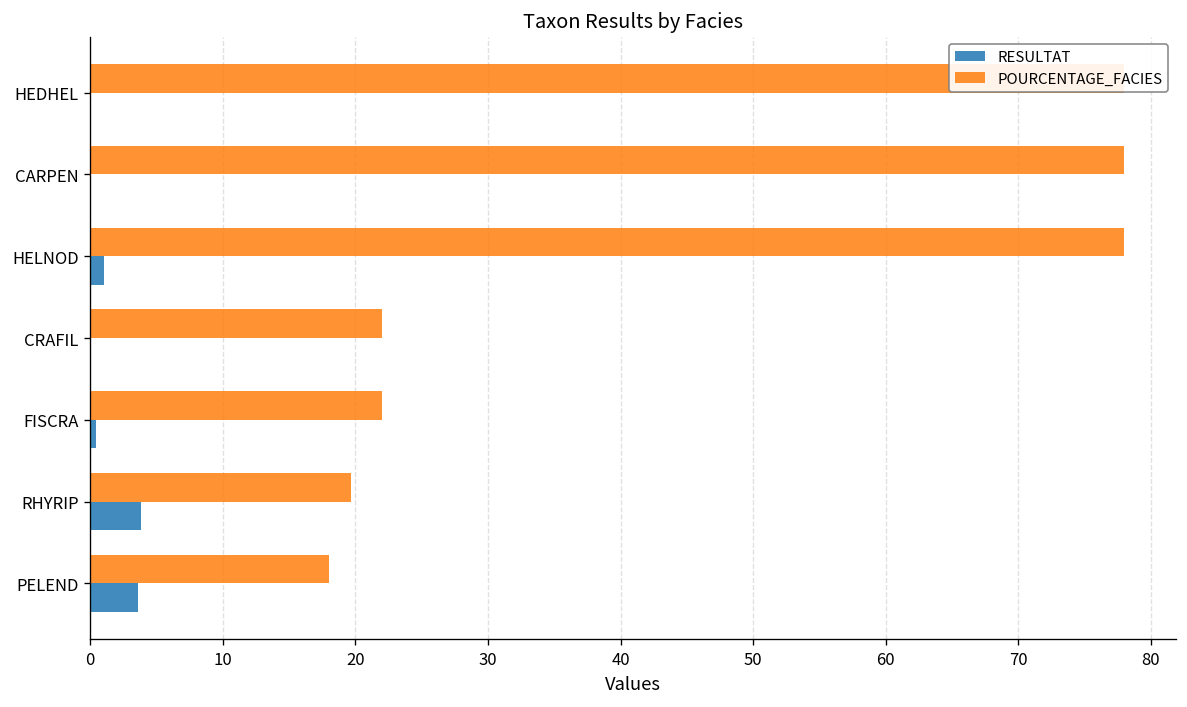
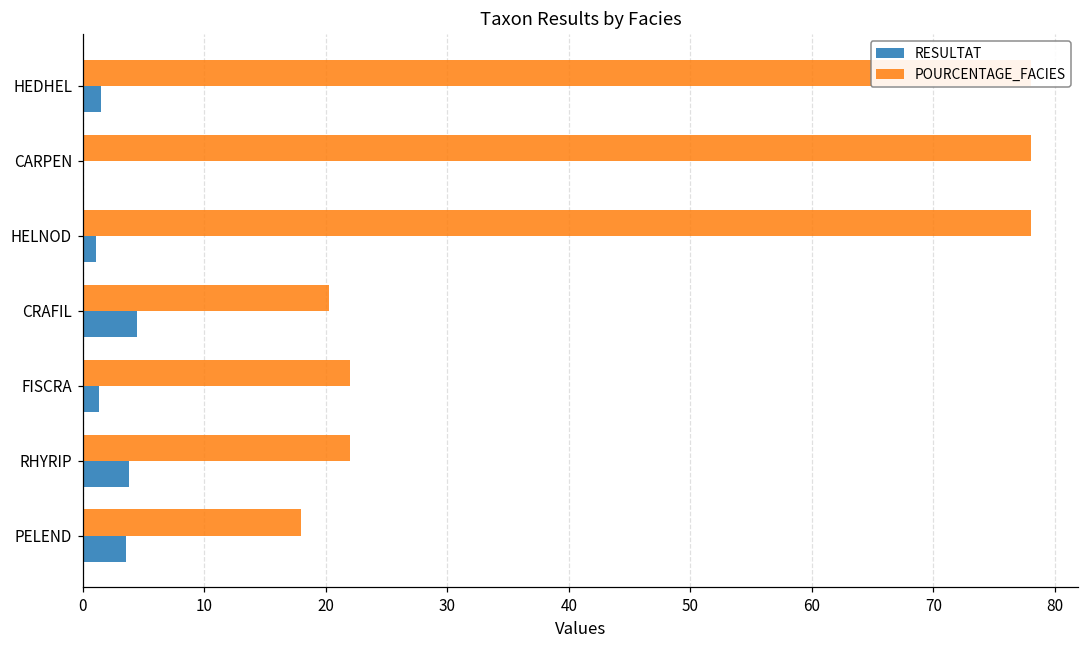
  {
    "RESULTAT": {
-     "HEDHEL": 0.0,
+     "HEDHEL": 1.5,
      "HELNOD": 1.1,
-     "CRAFIL": 0.0,
-     "FISCRA": 0.4,
+     "CRAFIL": 4.4,
+     "FISCRA": 1.3,
      "RHYRIP": 3.8,
      "PELEND": 3.6
    },
    "POURCENTAGE_FACIES": {
      "CARPEN": 78.0,
      "HELNOD": 78.0,
-     "CRAFIL": 22.0,
+     "CRAFIL": 20.3,
      "FISCRA": 22.0,
-     "RHYRIP": 19.7,
+     "RHYRIP": 22.0,
      "PELEND": 18.0
    }
  }
